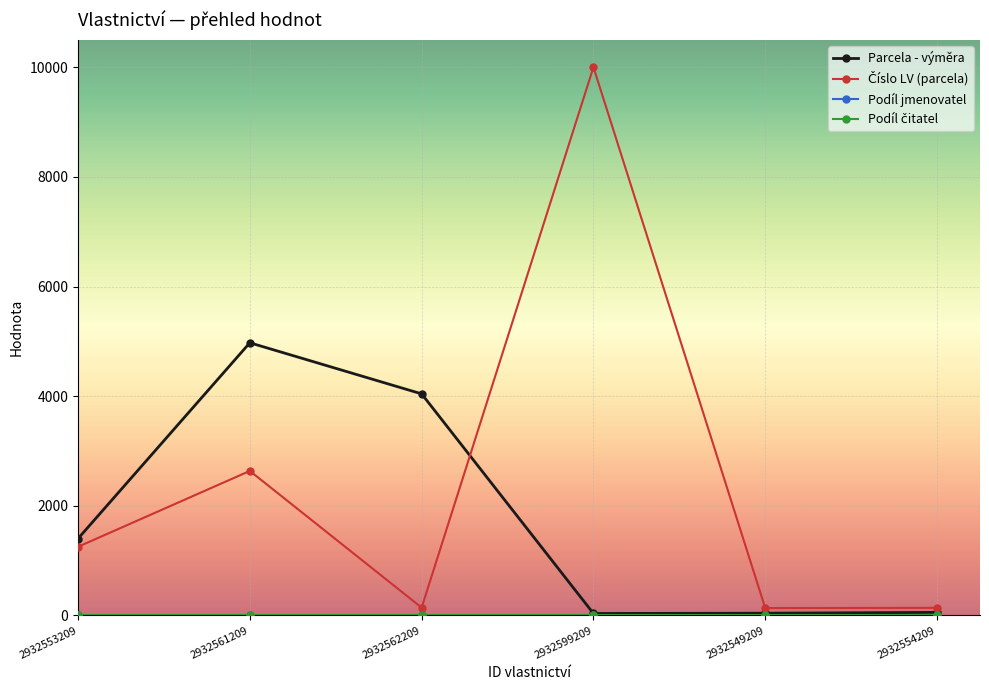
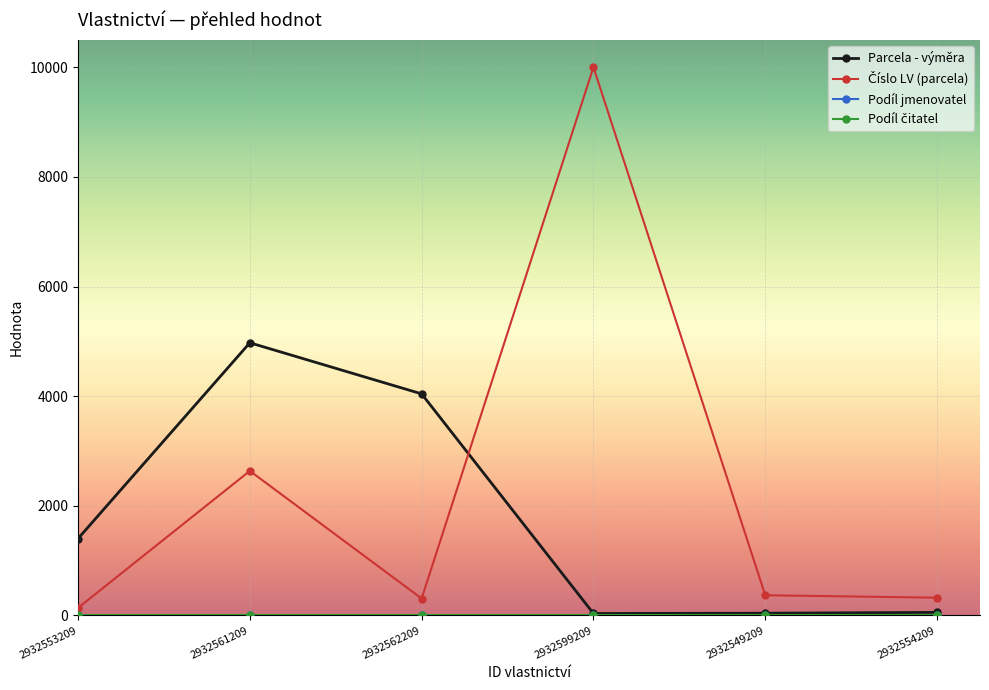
  {
    "Parcela - výměra": {
      "2932553209": 1400,
      "2932561209": 5000,
      "2932562209": 4000,
      "2932554209": 100
    },
    "Číslo LV (parcela)": {
-     "2932553209": 1300,
+     "2932553209": 100,
      "2932561209": 2600,
-     "2932562209": 100,
+     "2932562209": 300,
      "2932599209": 10000,
-     "2932549209": 100,
-     "2932554209": 100
+     "2932549209": 400,
+     "2932554209": 300
    },
    "Podíl čitatel": {
      "2932553209": 0,
      "2932561209": 0,
      "2932562209": 0,
      "2932554209": 0
    }
  }
